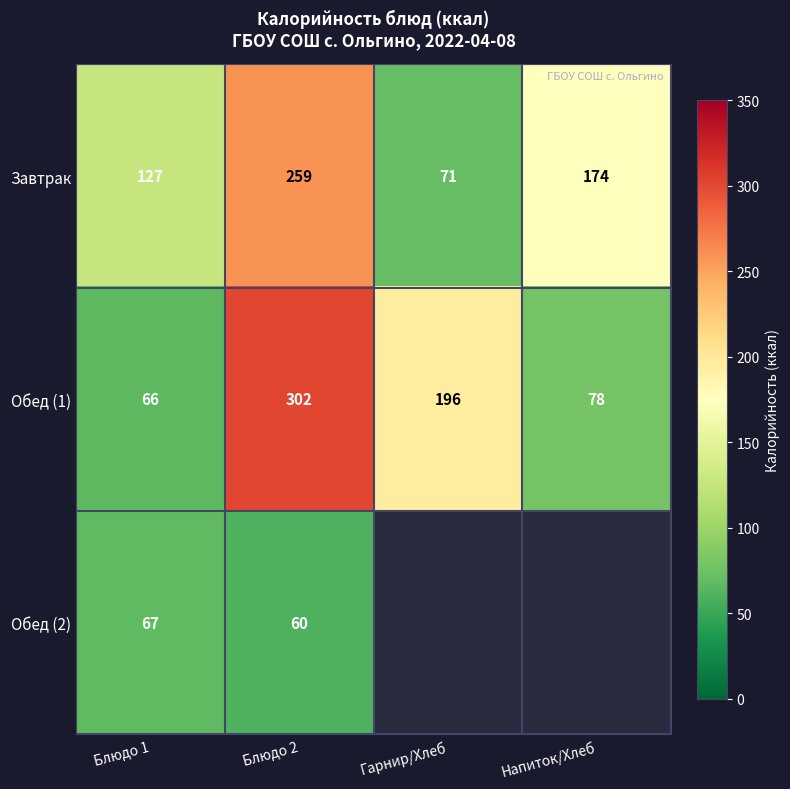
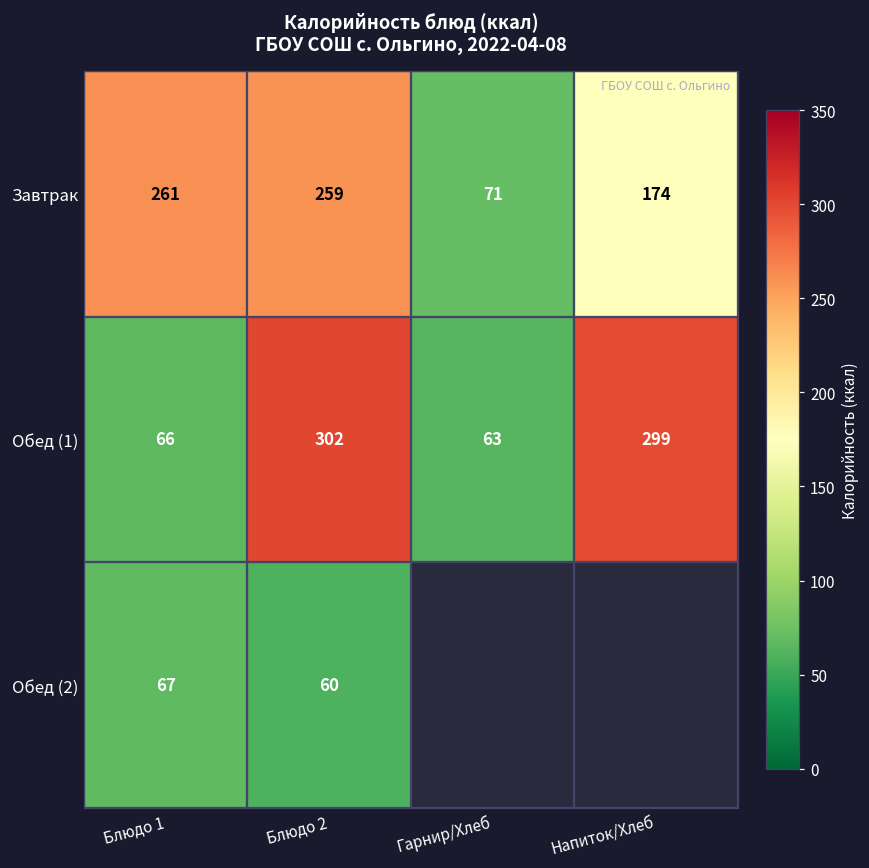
  {
    "Завтрак": {
-     "Блюдо 1": 127,
+     "Блюдо 1": 261,
      "Блюдо 2": 259,
      "Гарнир/Хлеб": 71
    },
    "Обед (1)": {
      "Блюдо 1": 66,
      "Блюдо 2": 302,
-     "Гарнир/Хлеб": 196,
-     "Напиток/Хлеб": 78
+     "Гарнир/Хлеб": 63,
+     "Напиток/Хлеб": 299
    },
    "Обед (2)": {
      "Блюдо 1": 67,
      "Блюдо 2": 60
    }
  }
